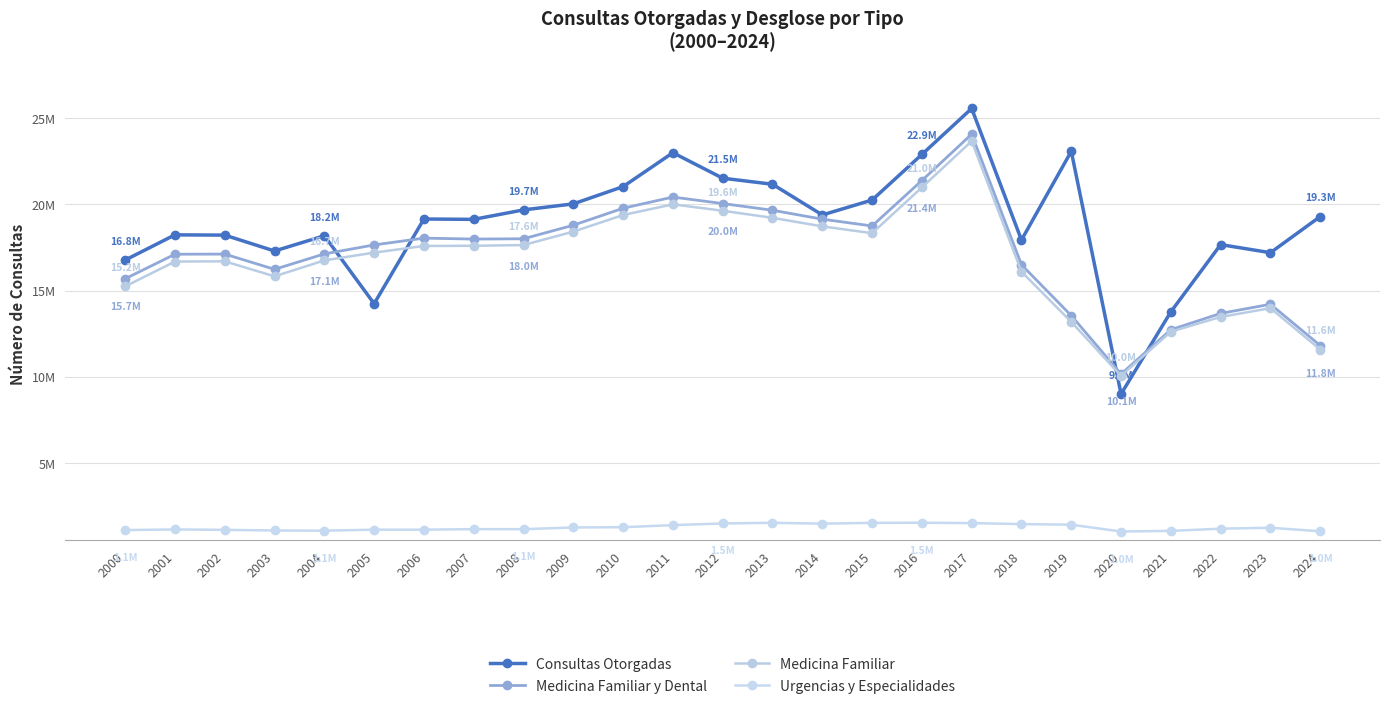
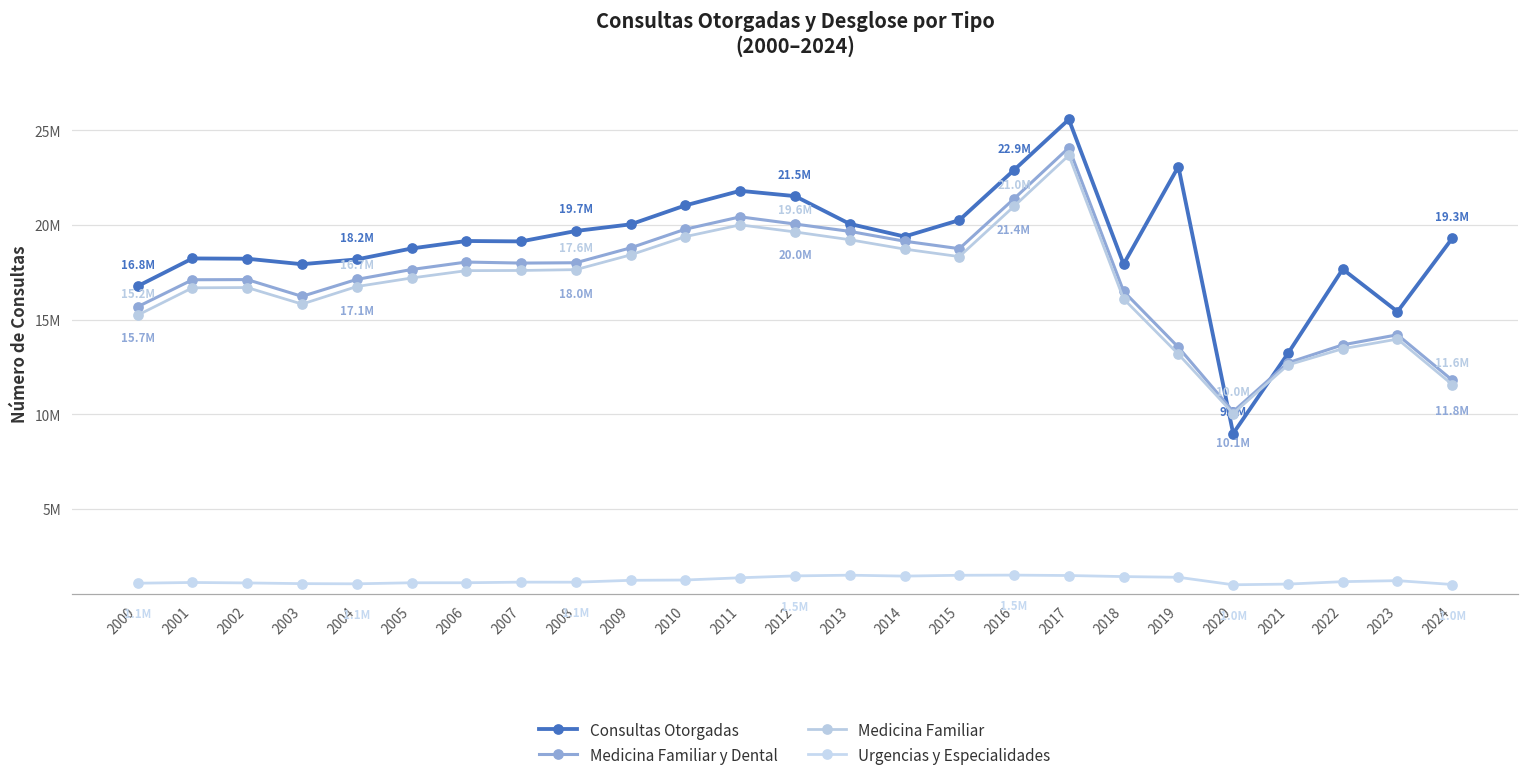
  {
    "Consultas Otorgadas": {
      "2001": 18200000,
      "2002": 18200000,
-     "2003": 17300000,
-     "2005": 14200000,
+     "2003": 17900000,
+     "2005": 18800000,
      "2006": 19200000,
      "2007": 19100000,
      "2009": 20000000,
      "2010": 21000000,
-     "2011": 23000000,
-     "2013": 21200000,
+     "2011": 21800000,
+     "2013": 20100000,
      "2014": 19400000,
      "2015": 20300000,
      "2017": 25600000,
      "2018": 17900000,
      "2019": 23100000,
-     "2021": 13800000,
+     "2021": 13200000,
      "2022": 17700000,
-     "2023": 17200000
+     "2023": 15400000
    }
  }
